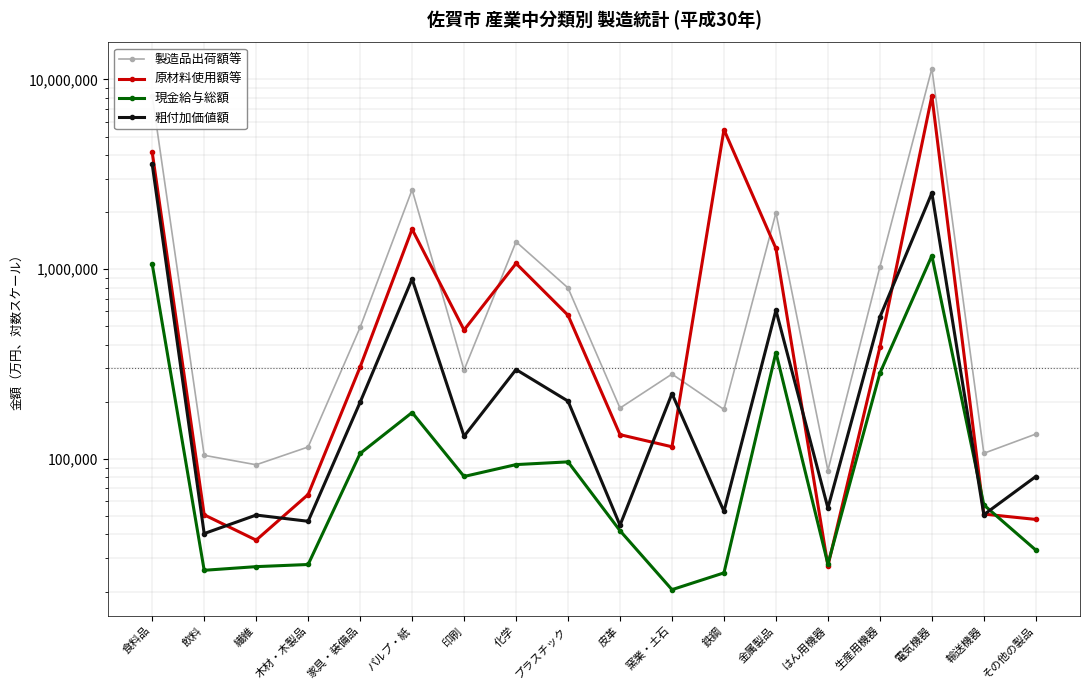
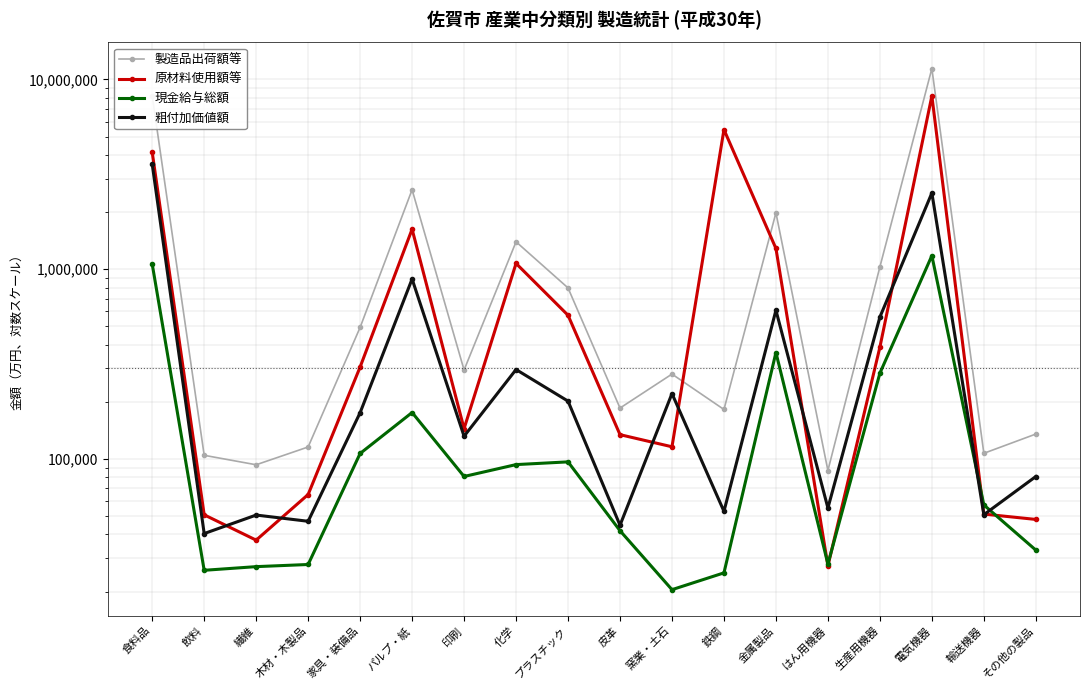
  {
    "製造品出荷額等": {
      "飲料": "100,000",
      "繊維": "90,000",
      "木材・木製品": "120,000",
      "家具・装備品": "490,000",
      "パルプ・紙": "2,600,000",
      "印刷": "290,000",
      "化学": "1,400,000",
      "プラスチック": "800,000",
      "皮革": "190,000",
      "窯業・土石": "280,000",
      "鉄鋼": "180,000",
      "金属製品": "2,000,000",
      "はん用機器": "90,000",
      "生産用機器": "1,000,000",
      "電気機器": "11,000,000",
      "輸送機器": "110,000",
      "その他の製品": "140,000"
    },
    "原材料使用額等": {
      "食料品": "4,100,000",
      "飲料": "51,000",
      "繊維": "37,000",
      "木材・木製品": "65,000",
      "家具・装備品": "310,000",
      "パルプ・紙": "1,600,000",
-     "印刷": "480,000",
+     "印刷": "140,000",
      "化学": "1,100,000",
      "プラスチック": "570,000",
      "皮革": "130,000",
      "窯業・土石": "120,000",
      "鉄鋼": "5,400,000",
      "金属製品": "1,300,000",
      "生産用機器": "390,000",
      "電気機器": "8,200,000",
      "その他の製品": "48,000"
    },
    "現金給与総額": {
      "食料品": "1,100,000",
      "飲料": "26,000",
      "繊維": "27,000",
      "木材・木製品": "28,000",
      "家具・装備品": "110,000",
      "パルプ・紙": "180,000",
      "印刷": "81,000",
      "化学": "90,000",
      "プラスチック": "100,000",
      "皮革": "42,000",
      "窯業・土石": "20,000",
      "鉄鋼": "25,000",
      "金属製品": "360,000",
      "生産用機器": "280,000",
      "電気機器": "1,200,000",
      "輸送機器": "57,000",
      "その他の製品": "33,000"
    },
    "粗付加価値額": {
      "食料品": "3,600,000",
      "飲料": "40,000",
      "繊維": "51,000",
      "木材・木製品": "47,000",
-     "家具・装備品": "200,000",
+     "家具・装備品": "180,000",
      "パルプ・紙": "900,000",
      "印刷": "130,000",
      "化学": "300,000",
      "プラスチック": "200,000",
      "皮革": "45,000",
      "窯業・土石": "220,000",
      "鉄鋼": "53,000",
      "金属製品": "610,000",
      "はん用機器": "55,000",
      "生産用機器": "560,000",
      "電気機器": "2,500,000",
      "その他の製品": "81,000"
    }
  }
